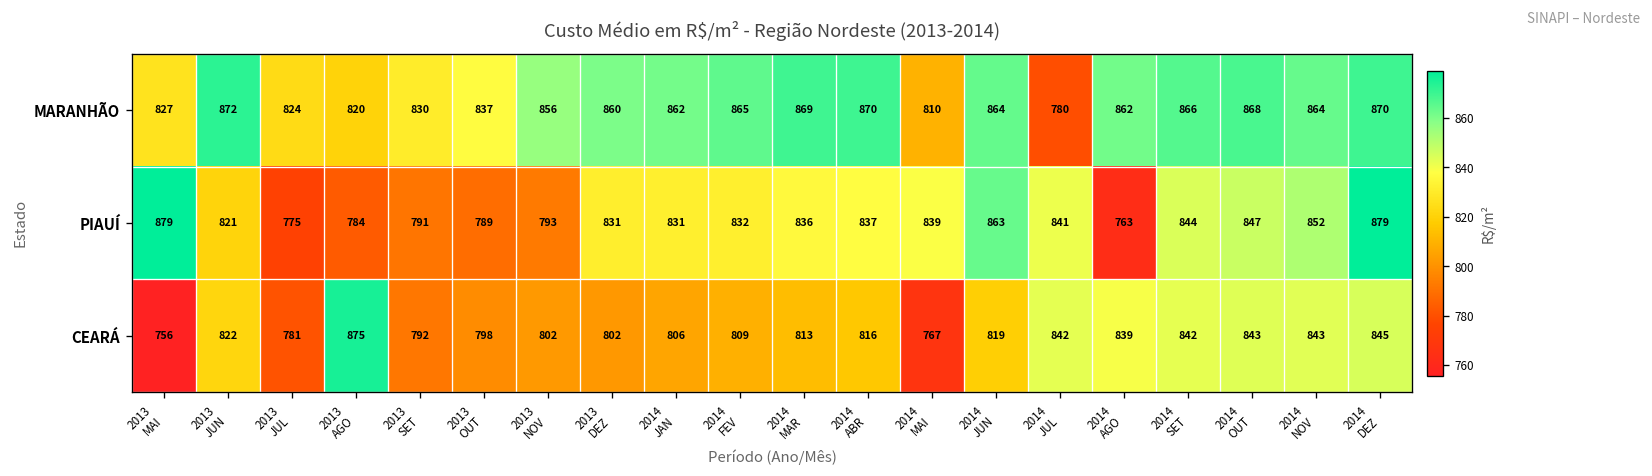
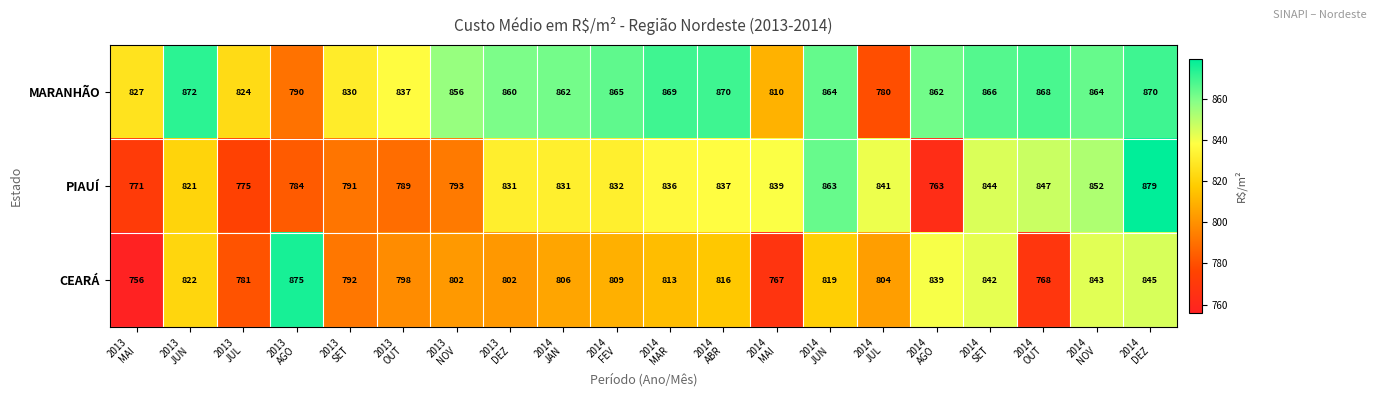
  {
    "MARANHÃO": {
      "2013 MAI": 827,
      "2013 JUN": 872,
      "2013 JUL": 824,
-     "2013 AGO": 820,
+     "2013 AGO": 790,
      "2013 SET": 830,
      "2013 OUT": 837,
      "2013 NOV": 856,
      "2013 DEZ": 860,
      "2014 JAN": 862,
      "2014 FEV": 865,
      "2014 MAR": 869,
      "2014 ABR": 870,
      "2014 MAI": 810,
      "2014 JUN": 864,
      "2014 JUL": 780,
      "2014 AGO": 862,
      "2014 SET": 866,
      "2014 OUT": 868,
      "2014 NOV": 864,
      "2014 DEZ": 870
    },
    "PIAUÍ": {
-     "2013 MAI": 879,
+     "2013 MAI": 771,
      "2013 JUN": 821,
      "2013 JUL": 775,
      "2013 AGO": 784,
      "2013 SET": 791,
      "2013 OUT": 789,
      "2013 NOV": 793,
      "2013 DEZ": 831,
      "2014 JAN": 831,
      "2014 FEV": 832,
      "2014 MAR": 836,
      "2014 ABR": 837,
      "2014 MAI": 839,
      "2014 JUN": 863,
      "2014 JUL": 841,
      "2014 AGO": 763,
      "2014 SET": 844,
      "2014 OUT": 847,
      "2014 NOV": 852,
      "2014 DEZ": 879
    },
    "CEARÁ": {
      "2013 MAI": 756,
      "2013 JUN": 822,
      "2013 JUL": 781,
      "2013 AGO": 875,
      "2013 SET": 792,
      "2013 OUT": 798,
      "2013 NOV": 802,
      "2013 DEZ": 802,
      "2014 JAN": 806,
      "2014 FEV": 809,
      "2014 MAR": 813,
      "2014 ABR": 816,
      "2014 MAI": 767,
      "2014 JUN": 819,
-     "2014 JUL": 842,
+     "2014 JUL": 804,
      "2014 AGO": 839,
      "2014 SET": 842,
-     "2014 OUT": 843,
+     "2014 OUT": 768,
      "2014 NOV": 843,
      "2014 DEZ": 845
    }
  }
